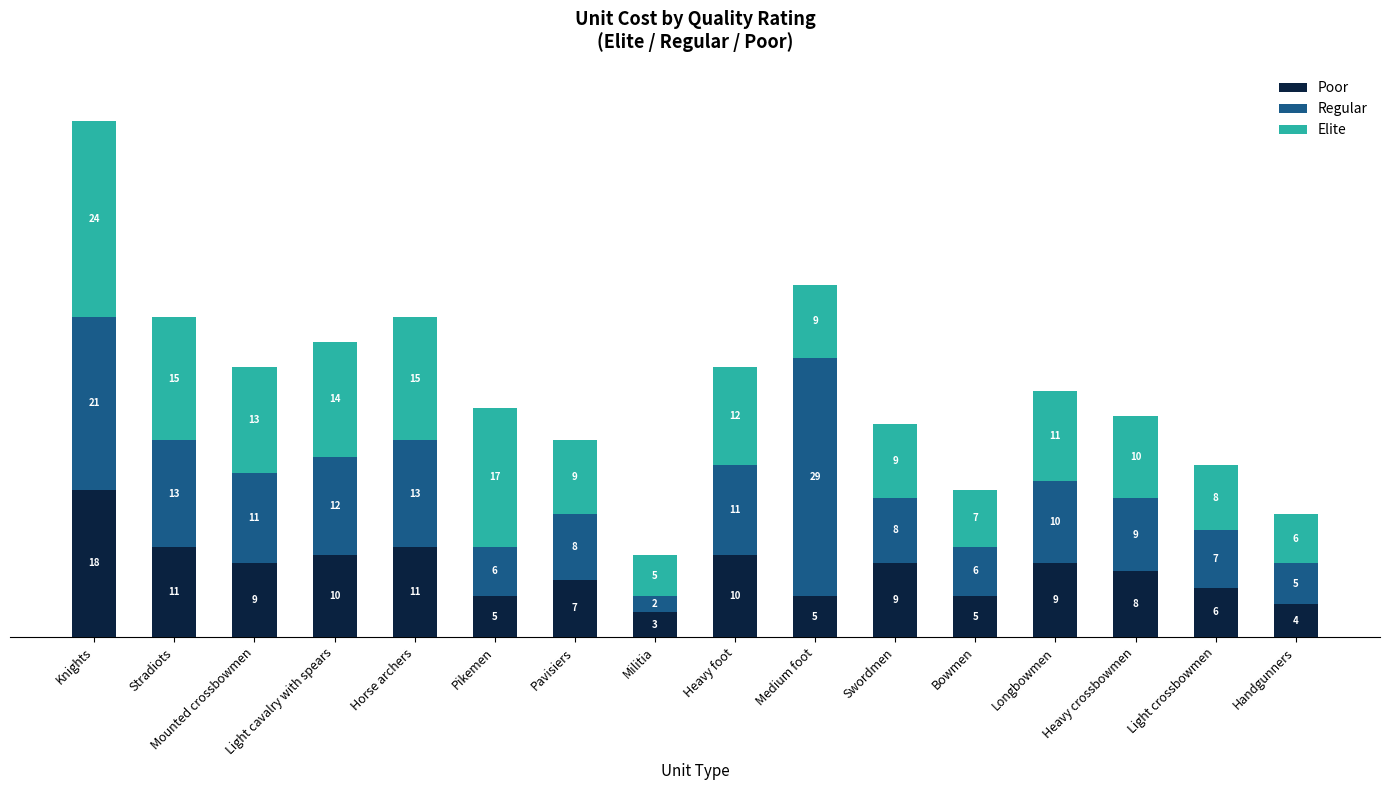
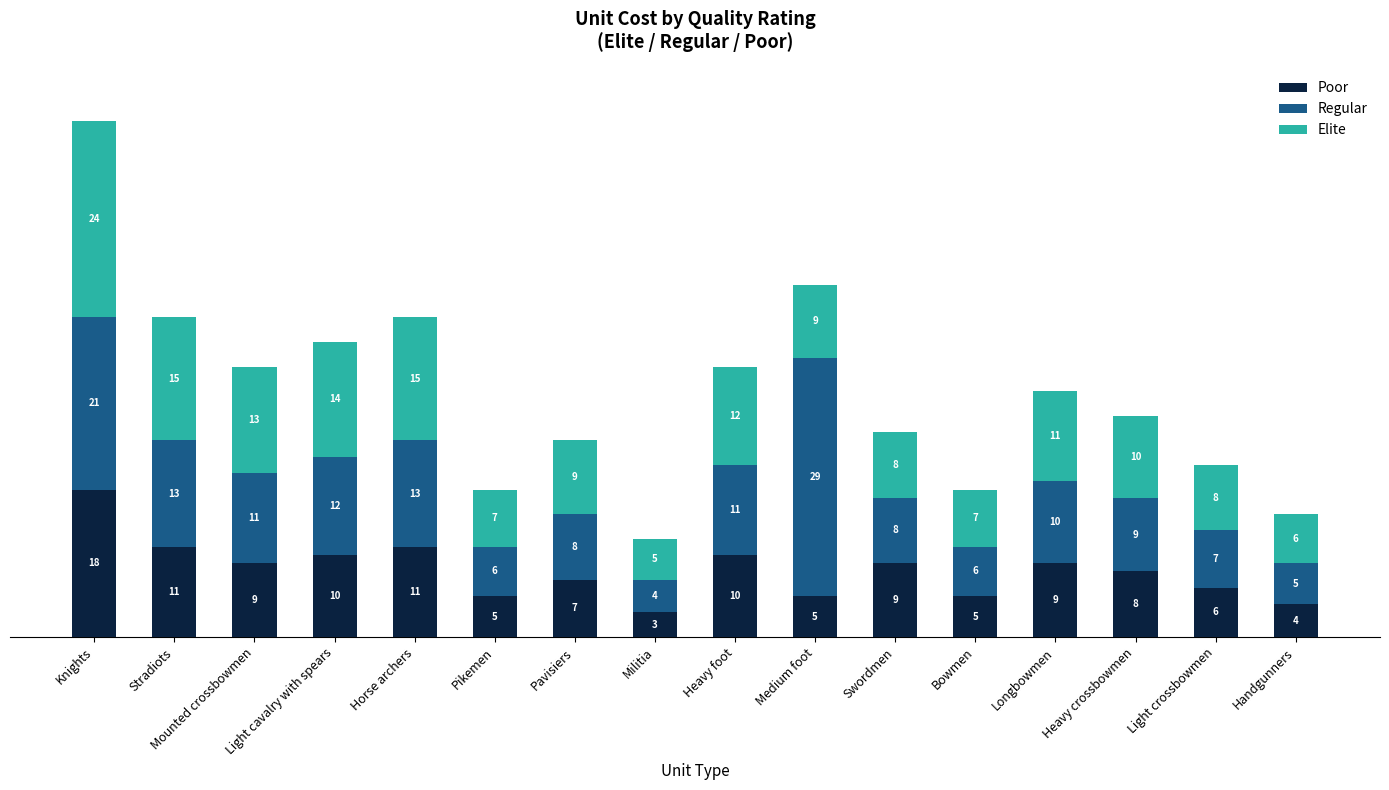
  {
    "Poor": {
      "Knights": 18,
      "Stradiots": 11,
      "Mounted crossbowmen": 9,
      "Light cavalry with spears": 10,
      "Horse archers": 11,
      "Pikemen": 5,
      "Pavisiers": 7,
      "Militia": 3,
      "Heavy foot": 10,
      "Medium foot": 5,
      "Swordmen": 9,
      "Bowmen": 5,
      "Longbowmen": 9,
      "Heavy crossbowmen": 8,
      "Light crossbowmen": 6,
      "Handgunners": 4
    },
    "Regular": {
      "Knights": 21,
      "Stradiots": 13,
      "Mounted crossbowmen": 11,
      "Light cavalry with spears": 12,
      "Horse archers": 13,
      "Pikemen": 6,
      "Pavisiers": 8,
-     "Militia": 2,
+     "Militia": 4,
      "Heavy foot": 11,
      "Medium foot": 29,
      "Swordmen": 8,
      "Bowmen": 6,
      "Longbowmen": 10,
      "Heavy crossbowmen": 9,
      "Light crossbowmen": 7,
      "Handgunners": 5
    },
    "Elite": {
      "Knights": 24,
      "Stradiots": 15,
      "Mounted crossbowmen": 13,
      "Light cavalry with spears": 14,
      "Horse archers": 15,
-     "Pikemen": 17,
+     "Pikemen": 7,
      "Pavisiers": 9,
      "Militia": 5,
      "Heavy foot": 12,
      "Medium foot": 9,
-     "Swordmen": 9,
+     "Swordmen": 8,
      "Bowmen": 7,
      "Longbowmen": 11,
      "Heavy crossbowmen": 10,
      "Light crossbowmen": 8,
      "Handgunners": 6
    }
  }
